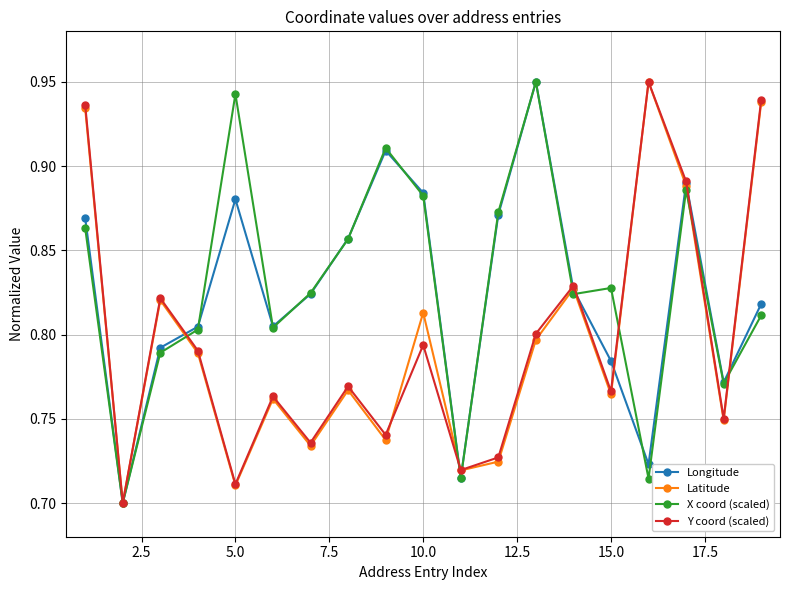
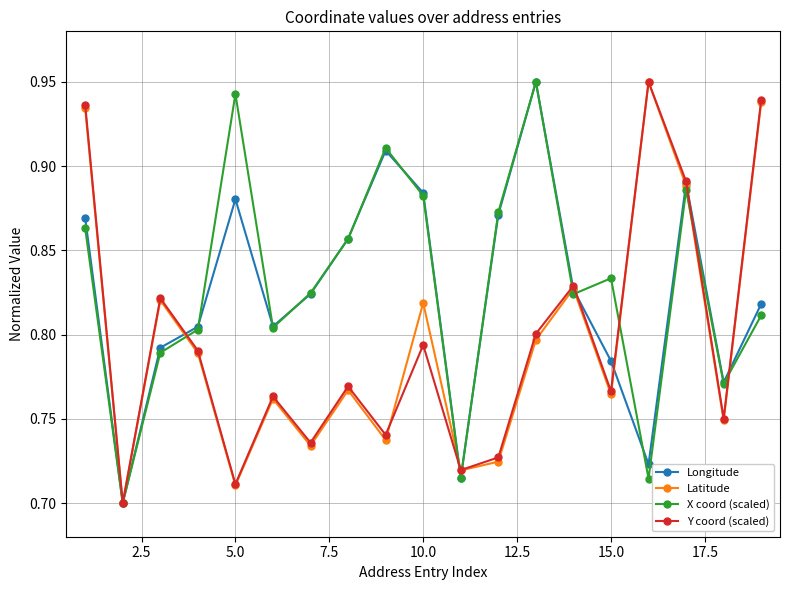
  {
    "Longitude": {
      "5.0": 0.880,
      "10.0": 0.884,
      "15.0": 0.784
    },
    "Latitude": {
-     "10.0": 0.813,
+     "10.0": 0.819,
      "15.0": 0.765
    },
    "X coord (scaled)": {
      "5.0": 0.943,
      "10.0": 0.882,
-     "15.0": 0.828
+     "15.0": 0.833
    },
    "Y coord (scaled)": {
      "10.0": 0.794,
      "15.0": 0.766
    }
  }
